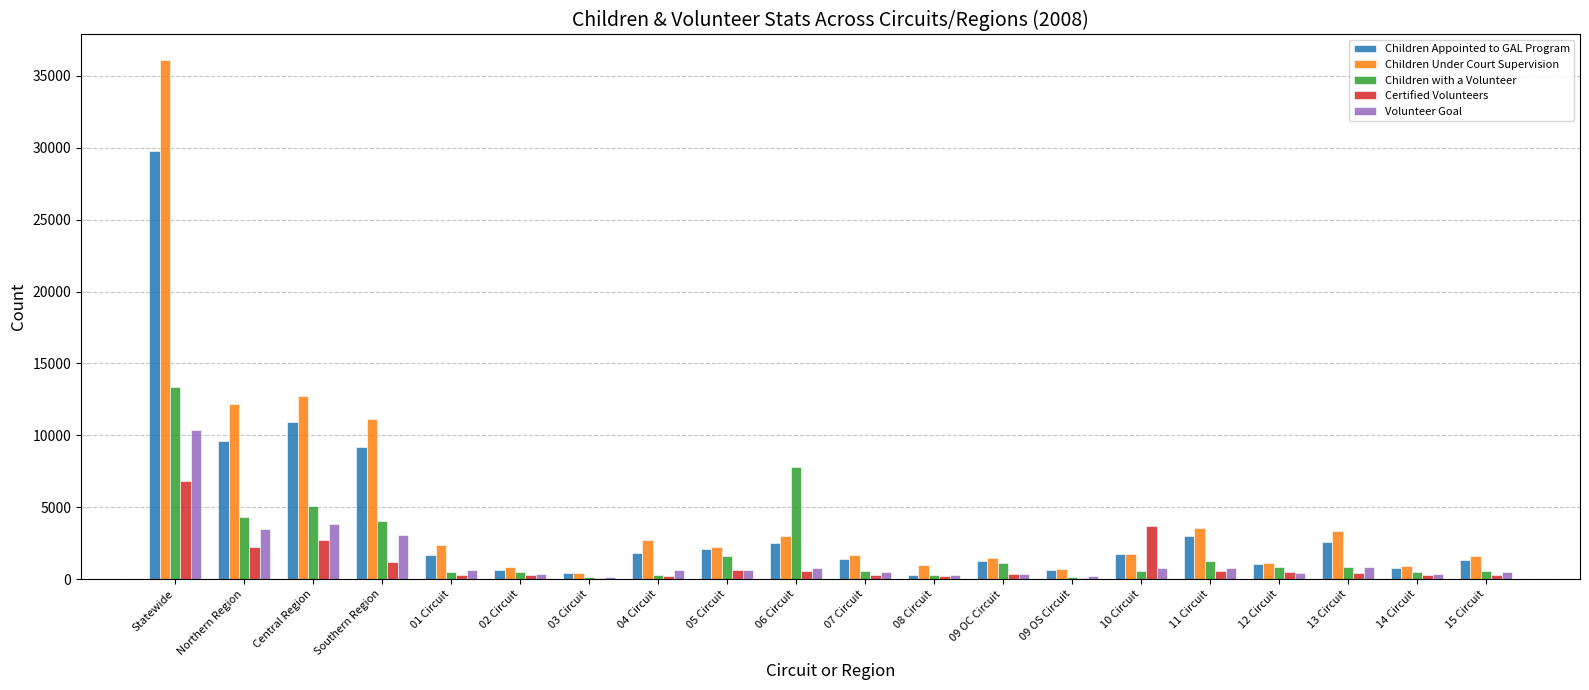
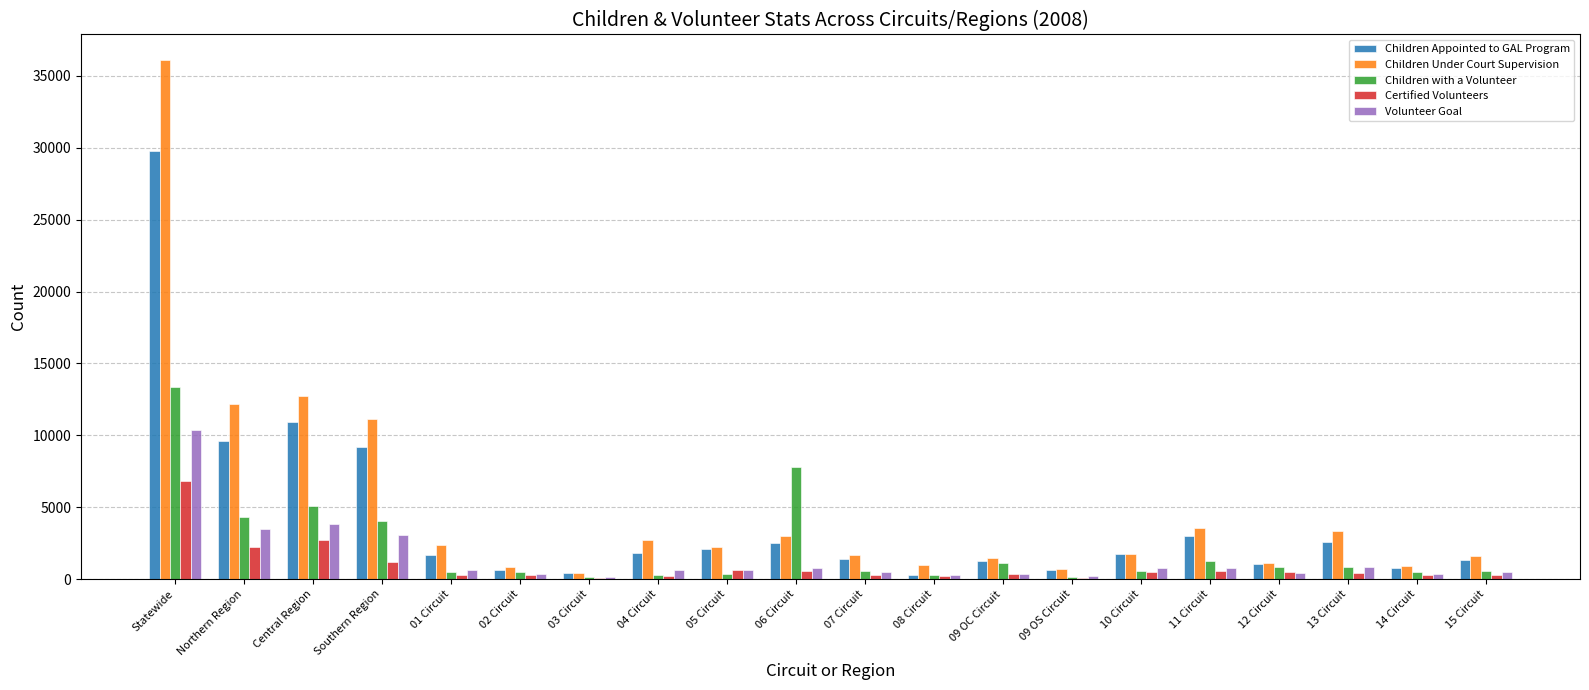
  {
    "Children Appointed to GAL Program": {
      "Statewide": 29700,
      "Northern Region": 9600,
      "Central Region": 11000,
      "Southern Region": 9200,
      "01 Circuit": 1700,
      "02 Circuit": 700,
      "03 Circuit": 400,
      "04 Circuit": 1800,
      "05 Circuit": 2100,
      "06 Circuit": 2500,
      "07 Circuit": 1400,
      "08 Circuit": 300,
      "09 OC Circuit": 1300,
      "09 OS Circuit": 600,
      "10 Circuit": 1800,
      "11 Circuit": 3000,
      "12 Circuit": 1000,
      "13 Circuit": 2600,
      "14 Circuit": 800,
      "15 Circuit": 1300
    },
    "Children Under Court Supervision": {
      "Statewide": 36100,
      "Northern Region": 12200,
      "Central Region": 12800,
      "Southern Region": 11100,
      "01 Circuit": 2400,
      "02 Circuit": 800,
      "03 Circuit": 400,
      "04 Circuit": 2700,
      "05 Circuit": 2200,
      "06 Circuit": 3000,
      "07 Circuit": 1600,
      "08 Circuit": 1000,
      "09 OC Circuit": 1500,
      "09 OS Circuit": 700,
      "10 Circuit": 1700,
      "11 Circuit": 3600,
      "12 Circuit": 1100,
      "13 Circuit": 3400,
      "14 Circuit": 900,
      "15 Circuit": 1600
    },
    "Children with a Volunteer": {
      "Statewide": 13400,
      "Northern Region": 4300,
      "Central Region": 5100,
      "Southern Region": 4000,
      "01 Circuit": 500,
      "02 Circuit": 500,
      "04 Circuit": 300,
-     "05 Circuit": 1600,
+     "05 Circuit": 400,
      "06 Circuit": 7800,
      "07 Circuit": 600,
      "08 Circuit": 300,
      "09 OC Circuit": 1100,
      "10 Circuit": 500,
      "11 Circuit": 1300,
      "12 Circuit": 800,
      "13 Circuit": 800,
      "14 Circuit": 500,
      "15 Circuit": 600
    },
    "Certified Volunteers": {
      "Statewide": 6800,
      "Northern Region": 2200,
      "Central Region": 2700,
      "Southern Region": 1200,
      "01 Circuit": 300,
      "02 Circuit": 300,
      "04 Circuit": 200,
      "05 Circuit": 600,
      "06 Circuit": 600,
      "07 Circuit": 300,
      "08 Circuit": 200,
      "09 OC Circuit": 400,
-     "10 Circuit": 3700,
+     "10 Circuit": 500,
      "11 Circuit": 600,
      "12 Circuit": 500,
      "13 Circuit": 400,
      "14 Circuit": 300,
      "15 Circuit": 300
    },
    "Volunteer Goal": {
      "Statewide": 10400,
      "Northern Region": 3500,
      "Central Region": 3800,
      "Southern Region": 3100,
      "01 Circuit": 600,
      "02 Circuit": 300,
      "04 Circuit": 600,
      "05 Circuit": 700,
      "06 Circuit": 800,
      "07 Circuit": 500,
      "08 Circuit": 300,
      "09 OC Circuit": 300,
      "09 OS Circuit": 200,
      "10 Circuit": 700,
      "11 Circuit": 800,
      "12 Circuit": 400,
      "13 Circuit": 900,
      "14 Circuit": 300,
      "15 Circuit": 500
    }
  }
